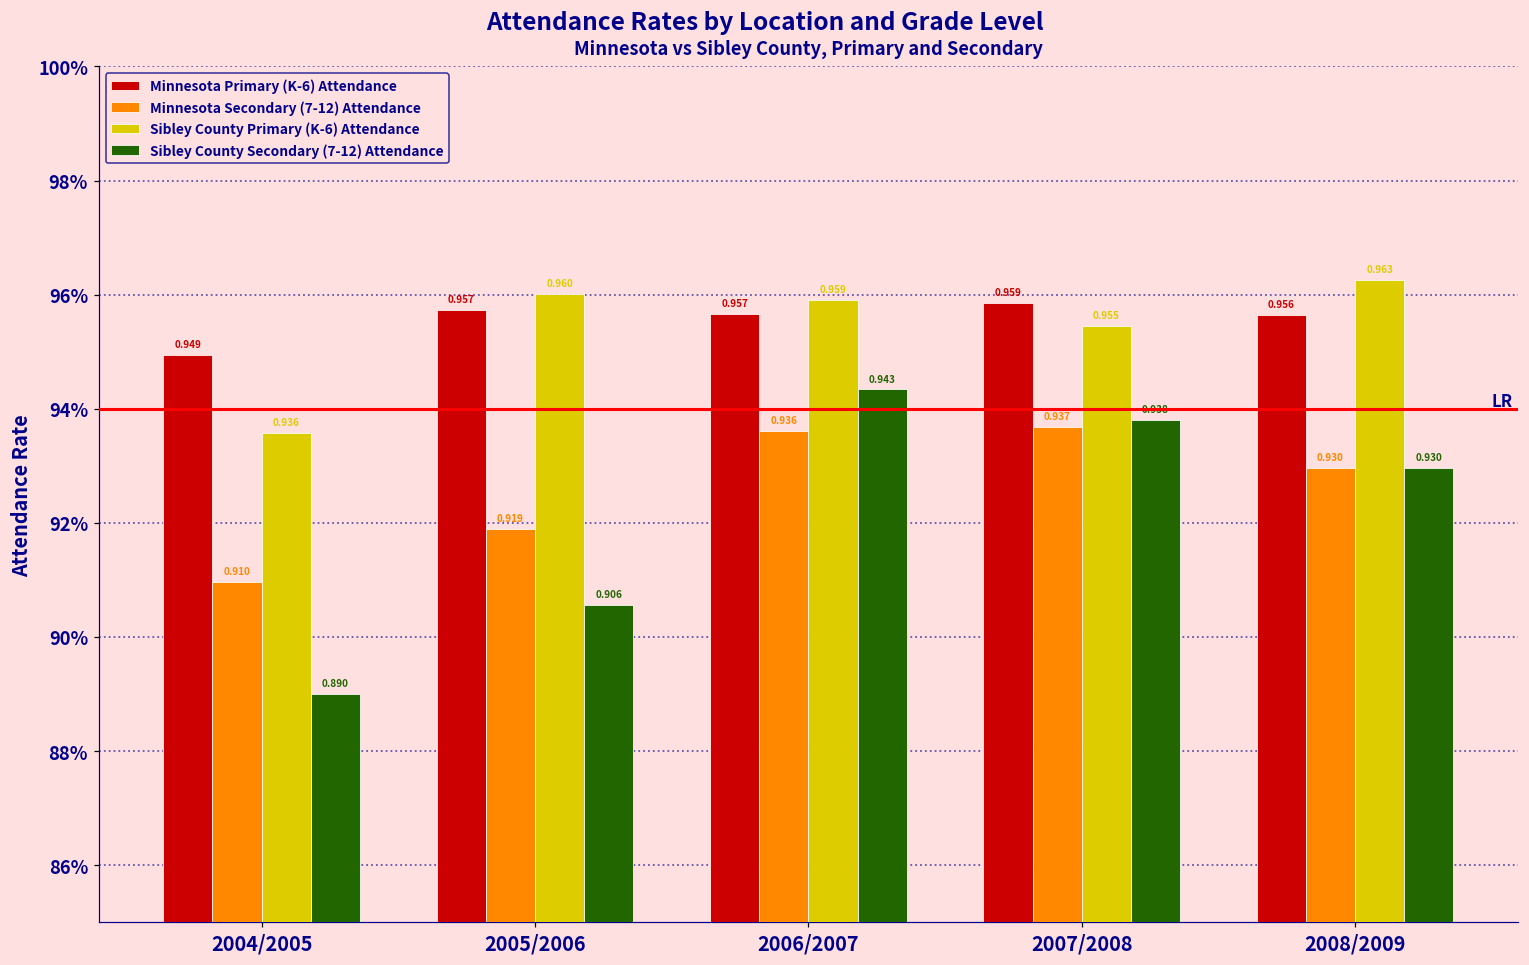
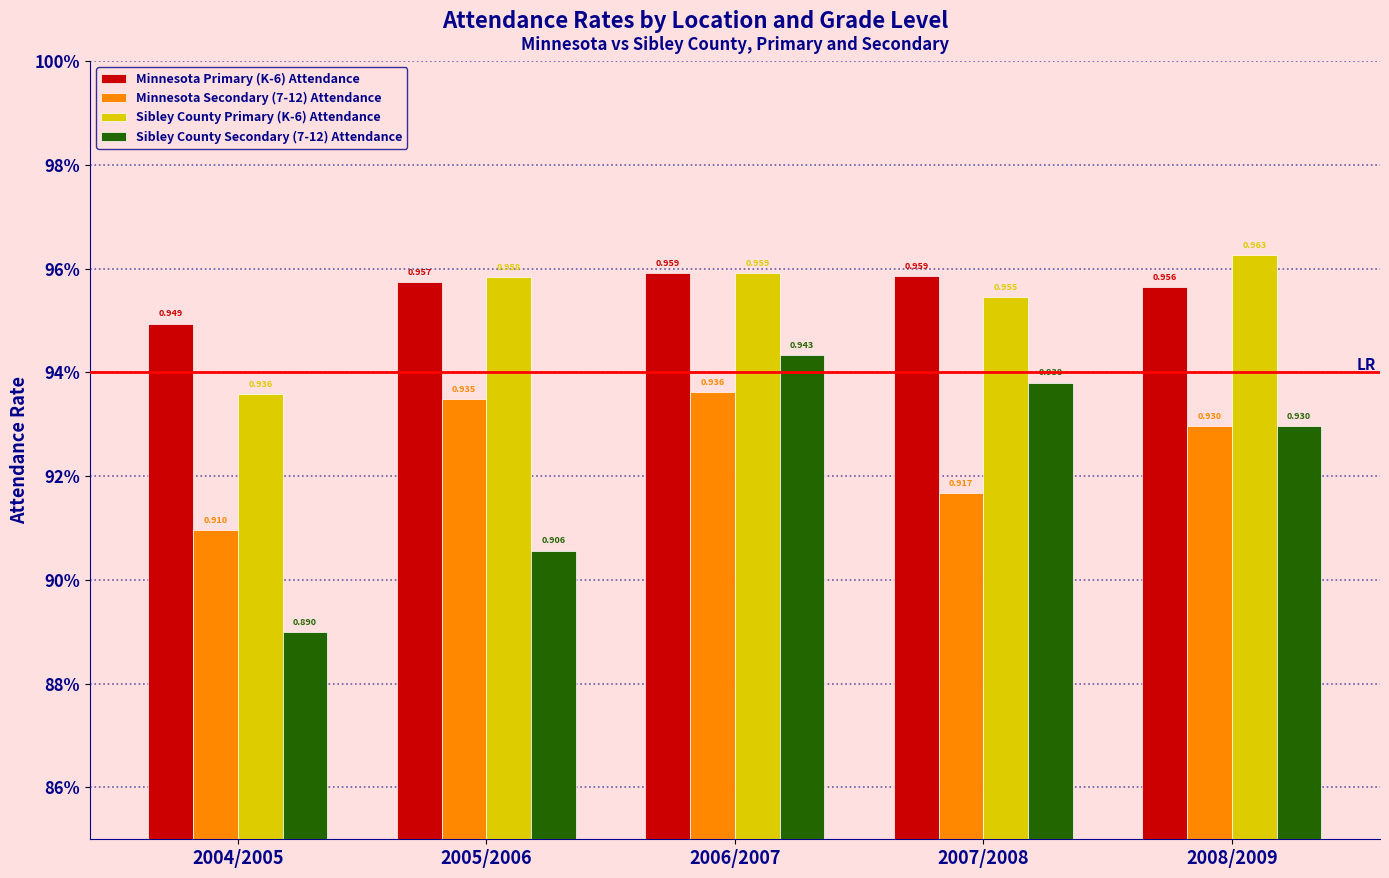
  {
    "Minnesota Primary (K-6) Attendance": {
      "2004/2005": 0.949,
      "2005/2006": 0.957,
-     "2006/2007": 0.957,
+     "2006/2007": 0.959,
      "2007/2008": 0.959,
      "2008/2009": 0.956
    },
    "Minnesota Secondary (7-12) Attendance": {
      "2004/2005": 0.910,
-     "2005/2006": 0.919,
+     "2005/2006": 0.935,
      "2006/2007": 0.936,
-     "2007/2008": 0.937,
+     "2007/2008": 0.917,
      "2008/2009": 0.930
    },
    "Sibley County Primary (K-6) Attendance": {
      "2004/2005": 0.936,
-     "2005/2006": 0.960,
+     "2005/2006": 0.958,
      "2006/2007": 0.959,
      "2007/2008": 0.955,
      "2008/2009": 0.963
    },
    "Sibley County Secondary (7-12) Attendance": {
      "2004/2005": 0.890,
      "2005/2006": 0.906,
      "2006/2007": 0.943,
      "2007/2008": 0.938,
      "2008/2009": 0.930
    }
  }
